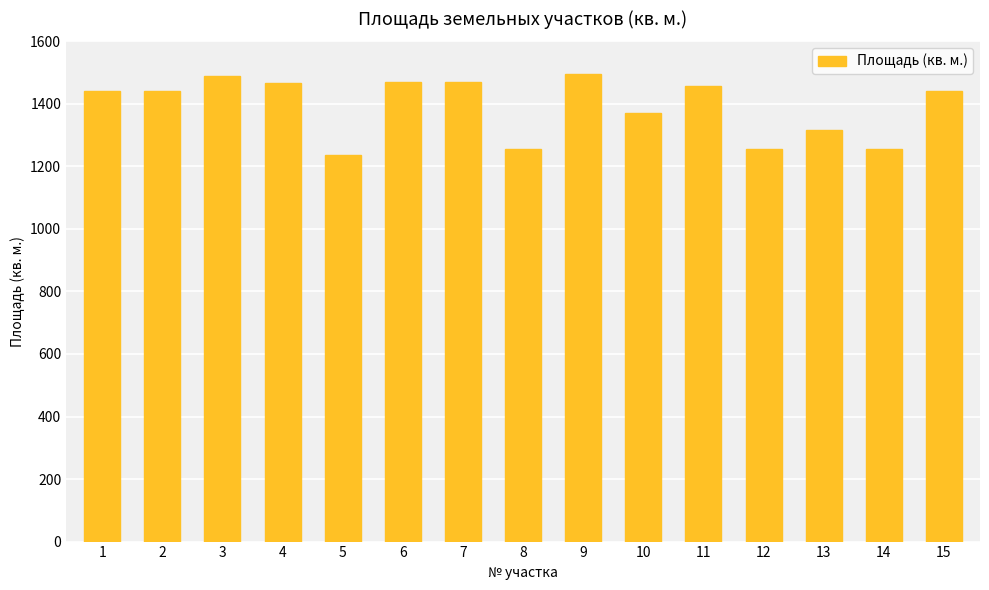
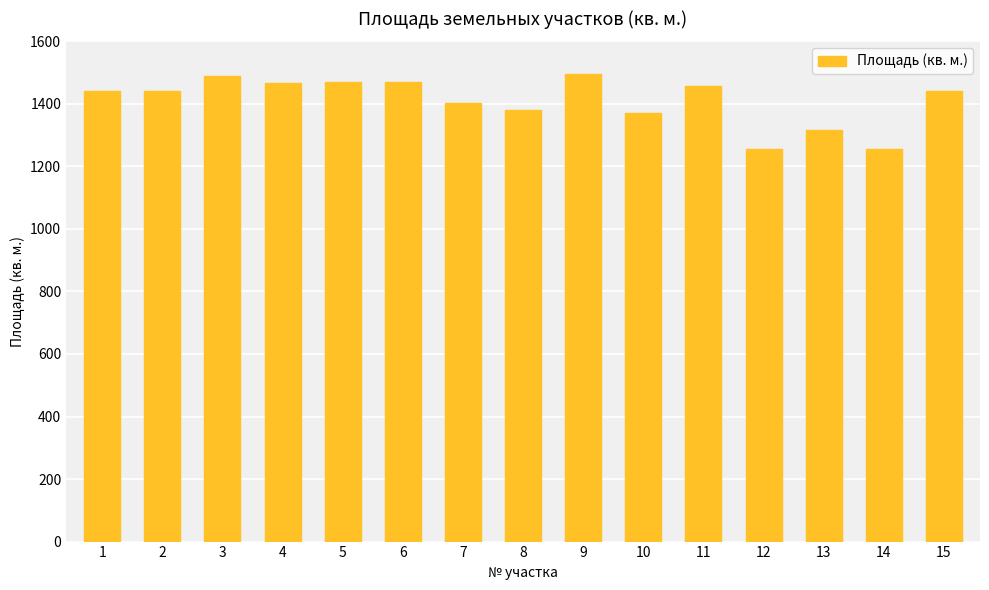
  {
    "1": 1440,
    "2": 1440,
    "3": 1490,
    "4": 1470,
-   "5": 1240,
+   "5": 1470,
    "6": 1470,
-   "7": 1470,
-   "8": 1260,
+   "7": 1400,
+   "8": 1380,
    "9": 1500,
    "10": 1370,
    "11": 1460,
    "12": 1260,
    "13": 1320,
    "14": 1260,
    "15": 1440
  }
